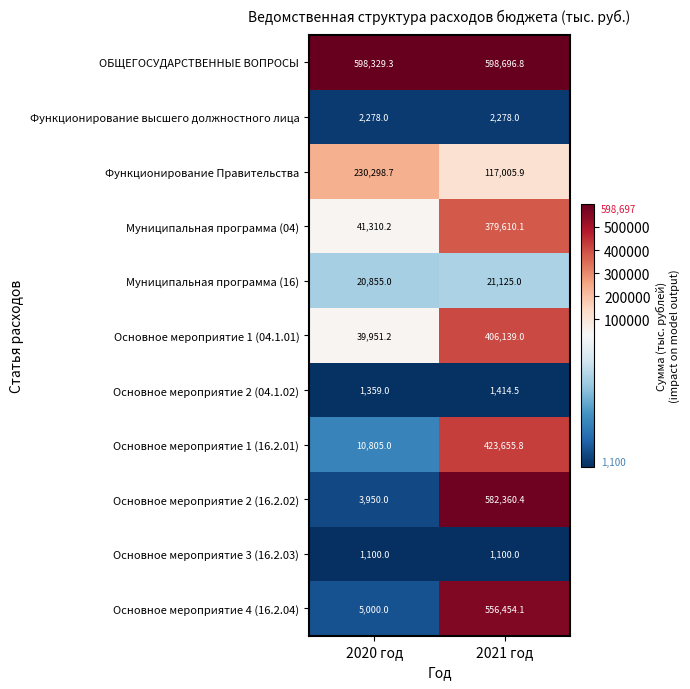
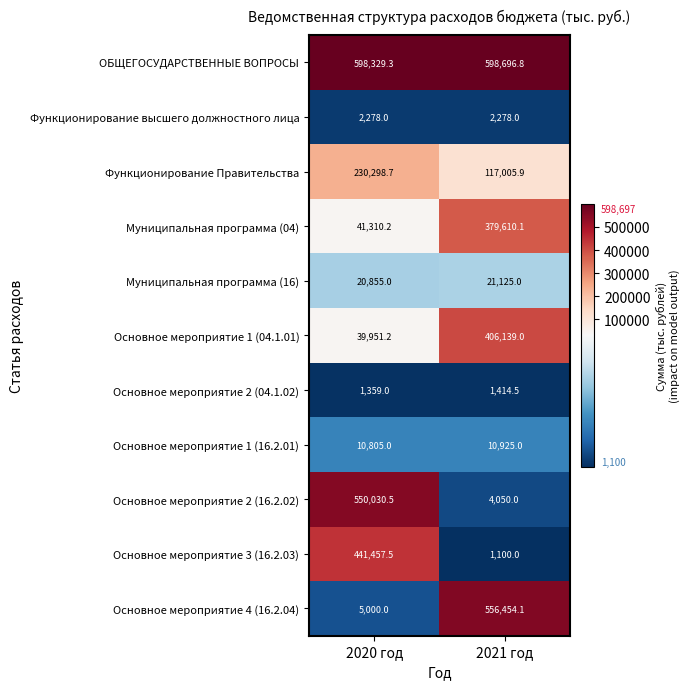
  {
    "ОБЩЕГОСУДАРСТВЕННЫЕ ВОПРОСЫ": {
      "2020 год": "598,329.3",
      "2021 год": "598,696.8"
    },
    "Функционирование высшего должностного лица": {
      "2020 год": "2,278.0",
      "2021 год": "2,278.0"
    },
    "Функционирование Правительства": {
      "2020 год": "230,298.7",
      "2021 год": "117,005.9"
    },
    "Муниципальная программа (04)": {
      "2020 год": "41,310.2",
      "2021 год": "379,610.1"
    },
    "Муниципальная программа (16)": {
      "2020 год": "20,855.0",
      "2021 год": "21,125.0"
    },
    "Основное мероприятие 1 (04.1.01)": {
      "2020 год": "39,951.2",
      "2021 год": "406,139.0"
    },
    "Основное мероприятие 2 (04.1.02)": {
      "2020 год": "1,359.0",
      "2021 год": "1,414.5"
    },
    "Основное мероприятие 1 (16.2.01)": {
      "2020 год": "10,805.0",
-     "2021 год": "423,655.8"
+     "2021 год": "10,925.0"
    },
    "Основное мероприятие 2 (16.2.02)": {
-     "2020 год": "3,950.0",
-     "2021 год": "582,360.4"
+     "2020 год": "550,030.5",
+     "2021 год": "4,050.0"
    },
    "Основное мероприятие 3 (16.2.03)": {
-     "2020 год": "1,100.0",
+     "2020 год": "441,457.5",
      "2021 год": "1,100.0"
    },
    "Основное мероприятие 4 (16.2.04)": {
      "2020 год": "5,000.0",
      "2021 год": "556,454.1"
    }
  }
